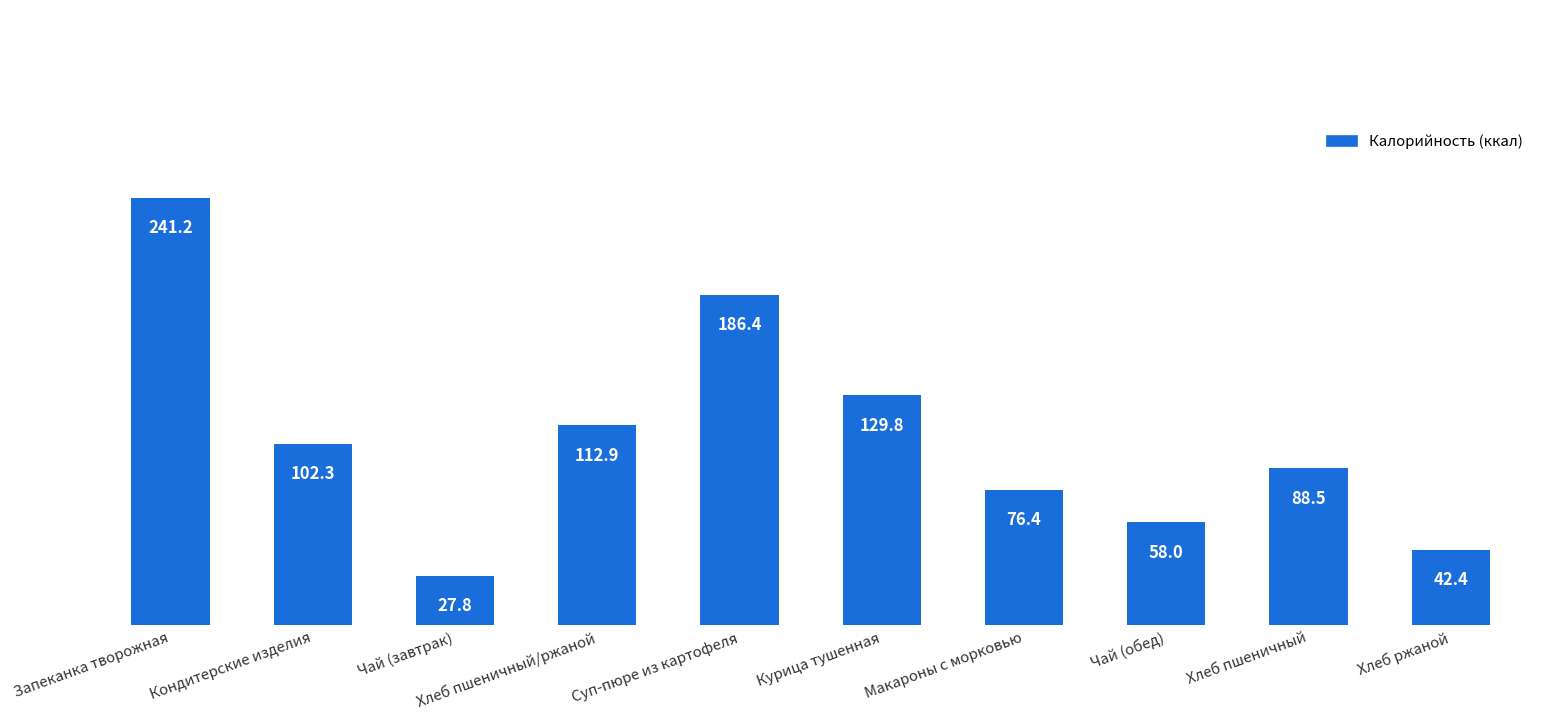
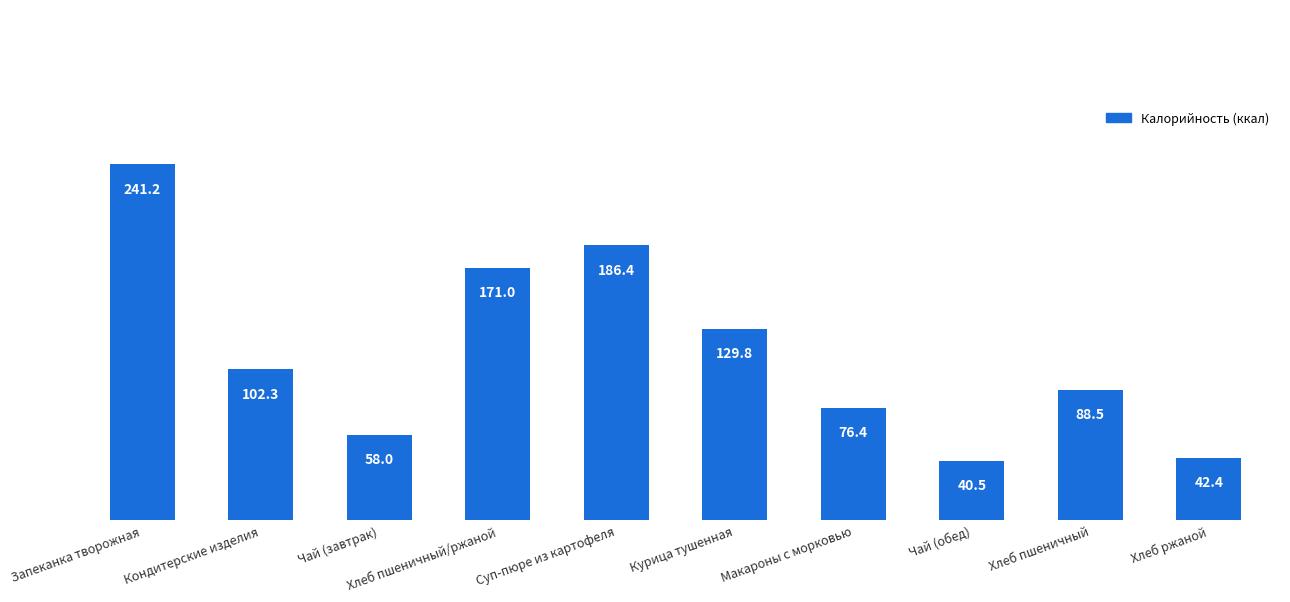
  {
    "Запеканка творожная": 241.2,
    "Кондитерские изделия": 102.3,
-   "Чай (завтрак)": 27.8,
-   "Хлеб пшеничный/ржаной": 112.9,
+   "Чай (завтрак)": 58.0,
+   "Хлеб пшеничный/ржаной": 171.0,
    "Суп-пюре из картофеля": 186.4,
    "Курица тушенная": 129.8,
    "Макароны с морковью": 76.4,
-   "Чай (обед)": 58.0,
+   "Чай (обед)": 40.5,
    "Хлеб пшеничный": 88.5,
    "Хлеб ржаной": 42.4
  }
